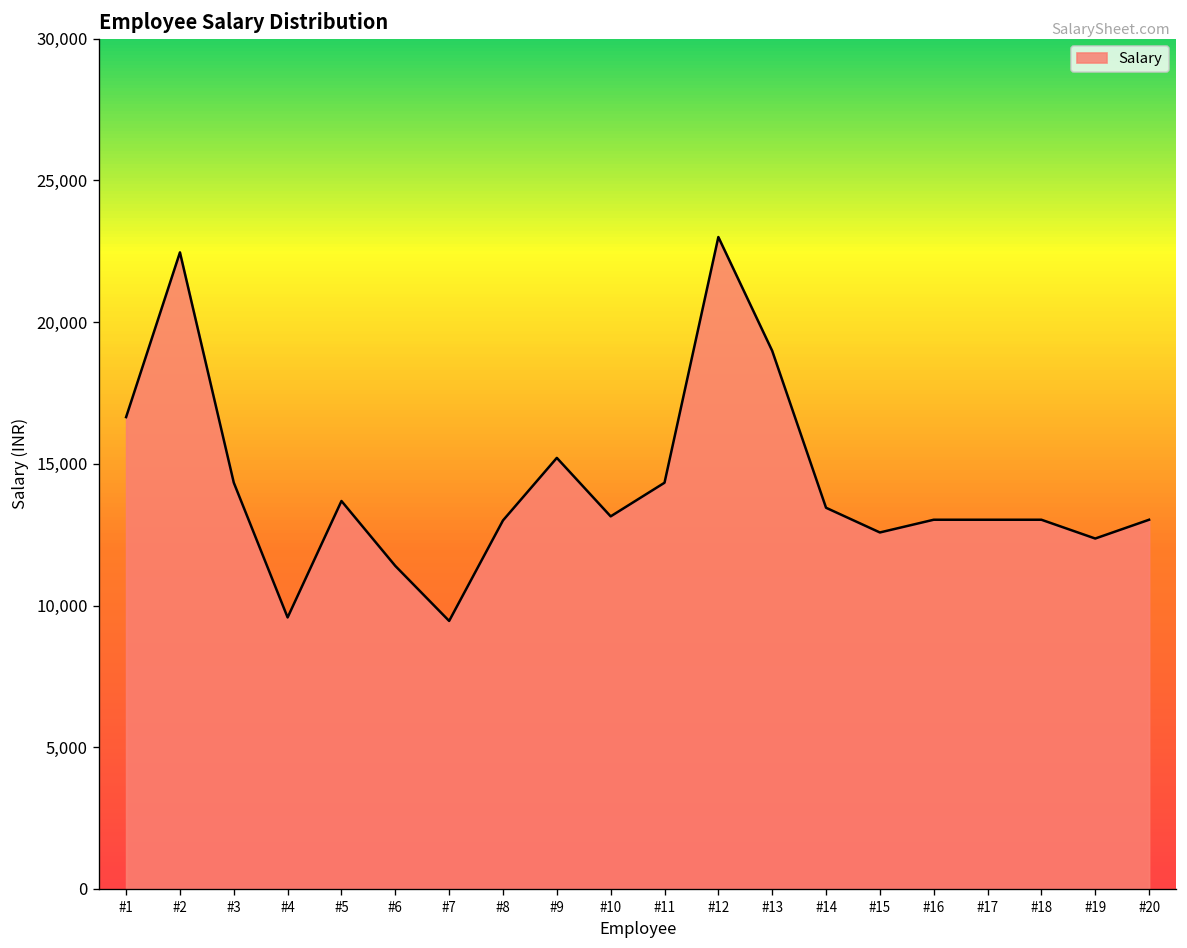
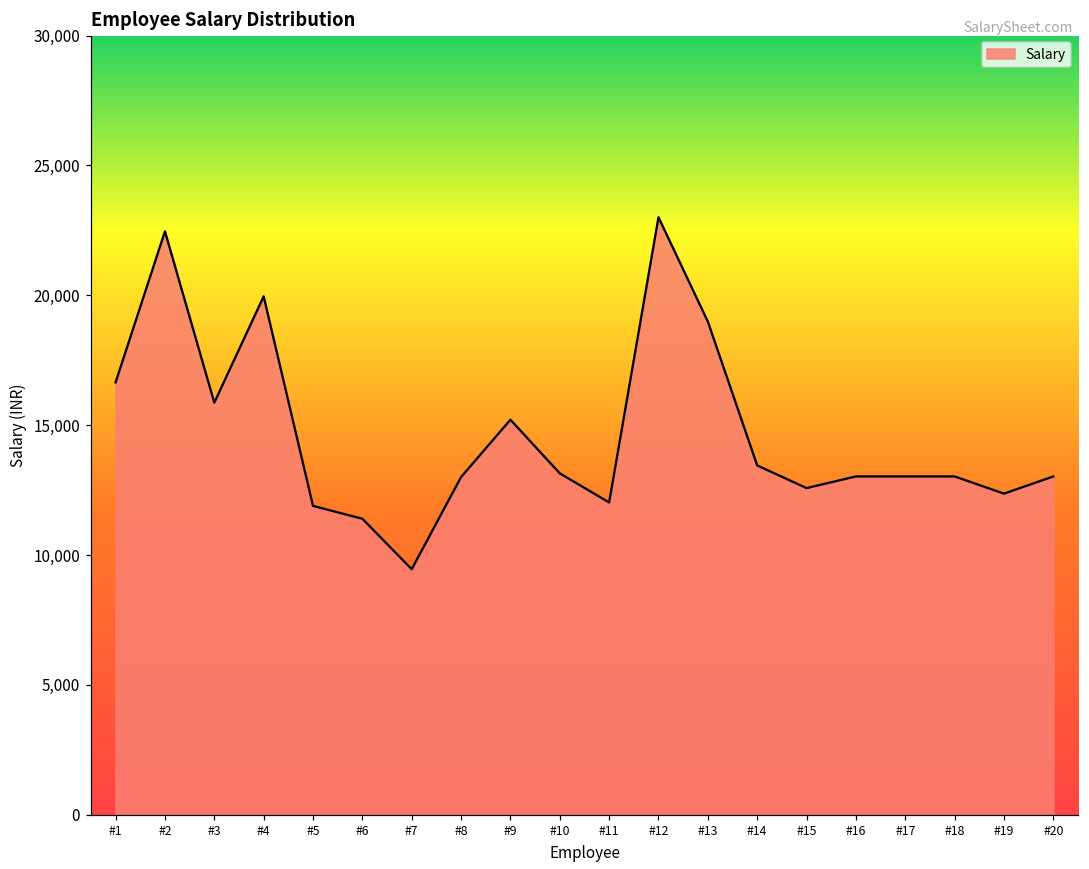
  {
    "#1": "16,600",
    "#2": "22,500",
-   "#3": "14,300",
-   "#4": "9,600",
-   "#5": "13,700",
+   "#3": "15,900",
+   "#4": "20,000",
+   "#5": "11,900",
    "#6": "11,400",
    "#7": "9,500",
    "#8": "13,000",
    "#9": "15,200",
    "#10": "13,100",
-   "#11": "14,300",
+   "#11": "12,000",
    "#12": "23,000",
    "#13": "19,000",
    "#14": "13,500",
    "#15": "12,600",
    "#16": "13,000",
    "#17": "13,000",
    "#18": "13,000",
    "#19": "12,400",
    "#20": "13,000"
  }
